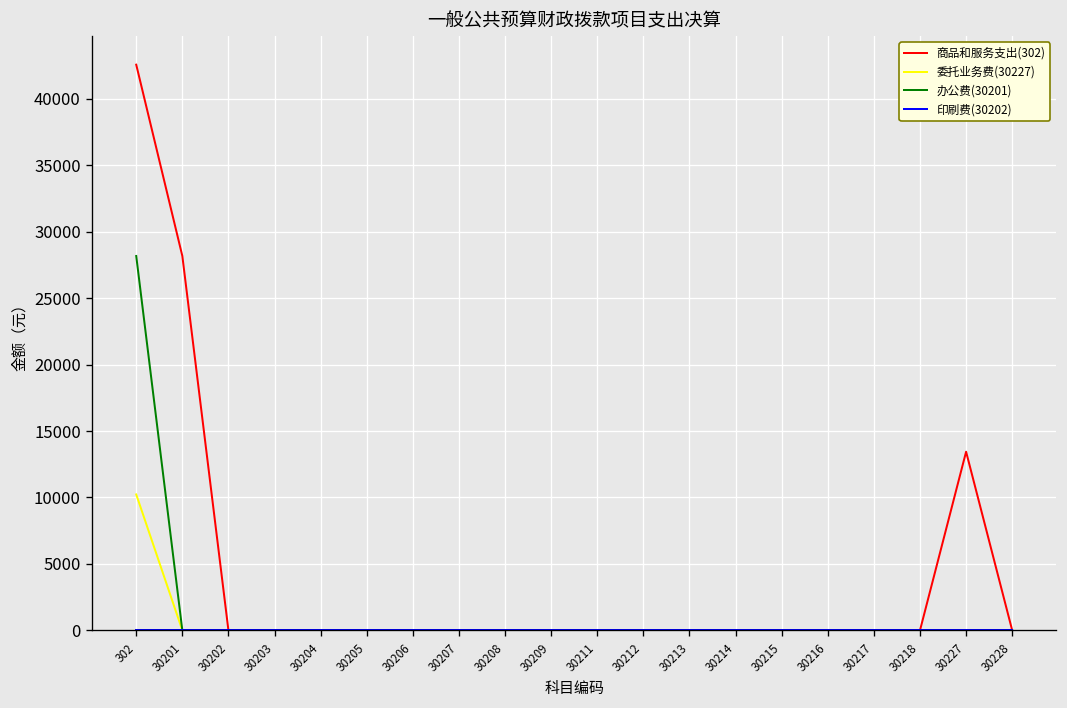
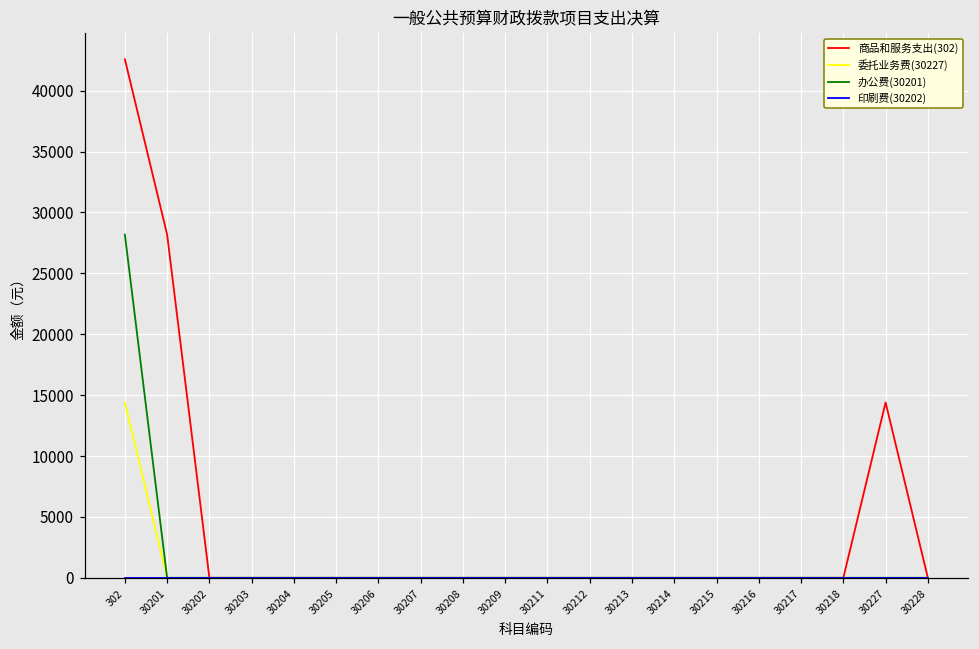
  {
    "商品和服务支出(302)": {
      "302": 42600,
      "30201": 28200,
-     "30227": 13400
+     "30227": 14400
    },
    "委托业务费(30227)": {
-     "302": 10200
+     "302": 14400
    },
    "办公费(30201)": {
      "302": 28200
    },
    "印刷费(30202)": {
      "302": 0
    }
  }
